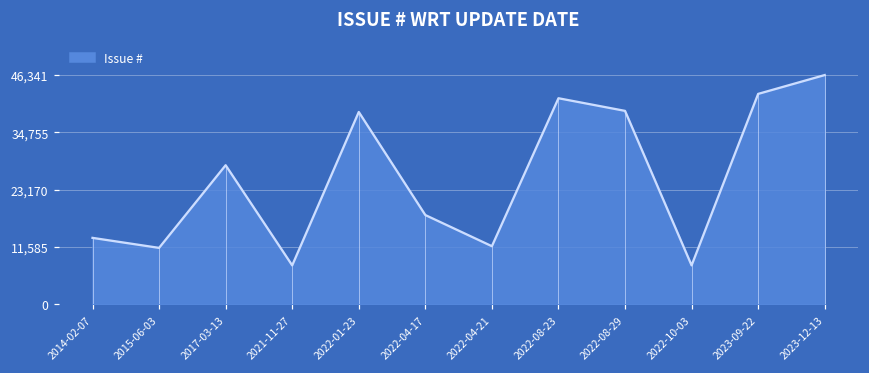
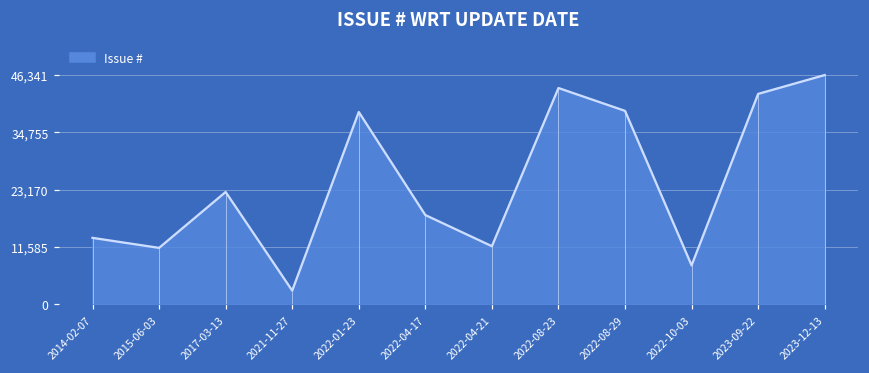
  {
    "Issue #": {
-     "2017-03-13": "28,000",
-     "2021-11-27": "8,000",
-     "2022-08-23": "42,000"
+     "2017-03-13": "23,000",
+     "2021-11-27": "3,000",
+     "2022-08-23": "44,000"
    }
  }
